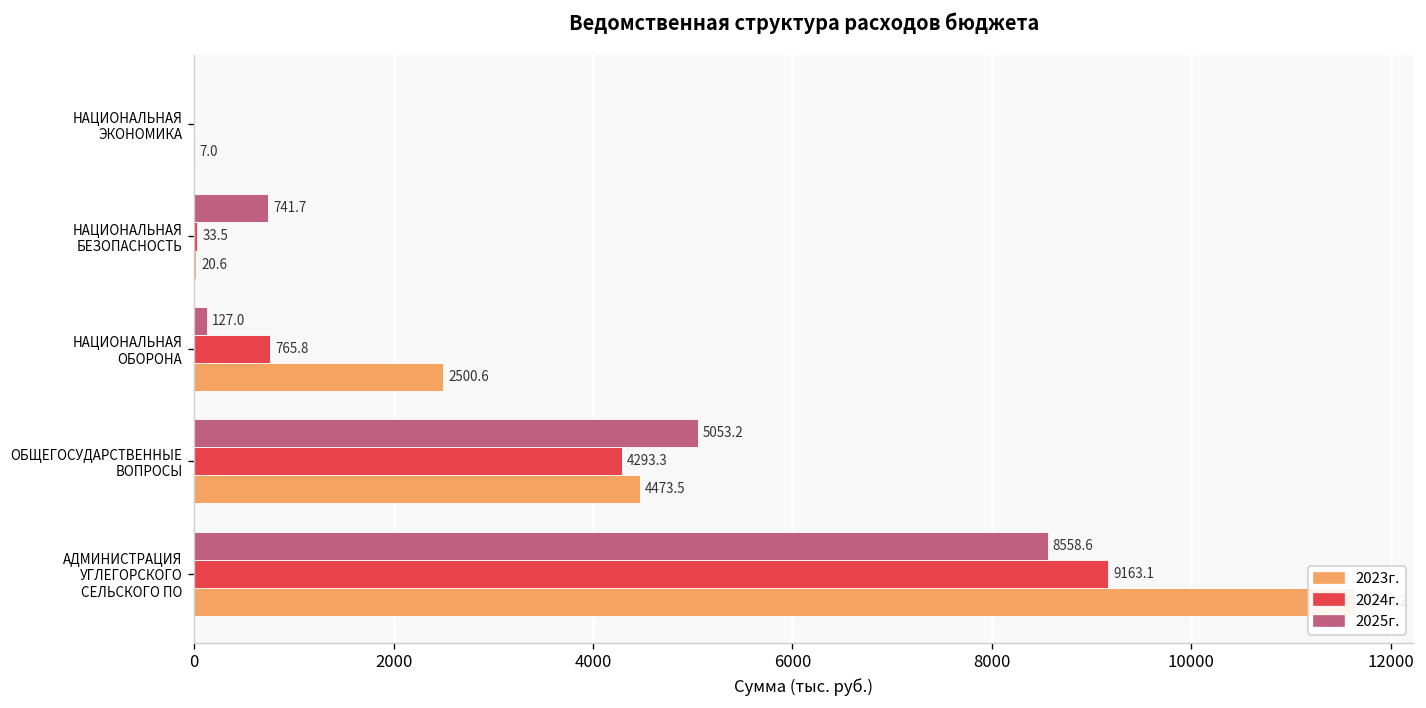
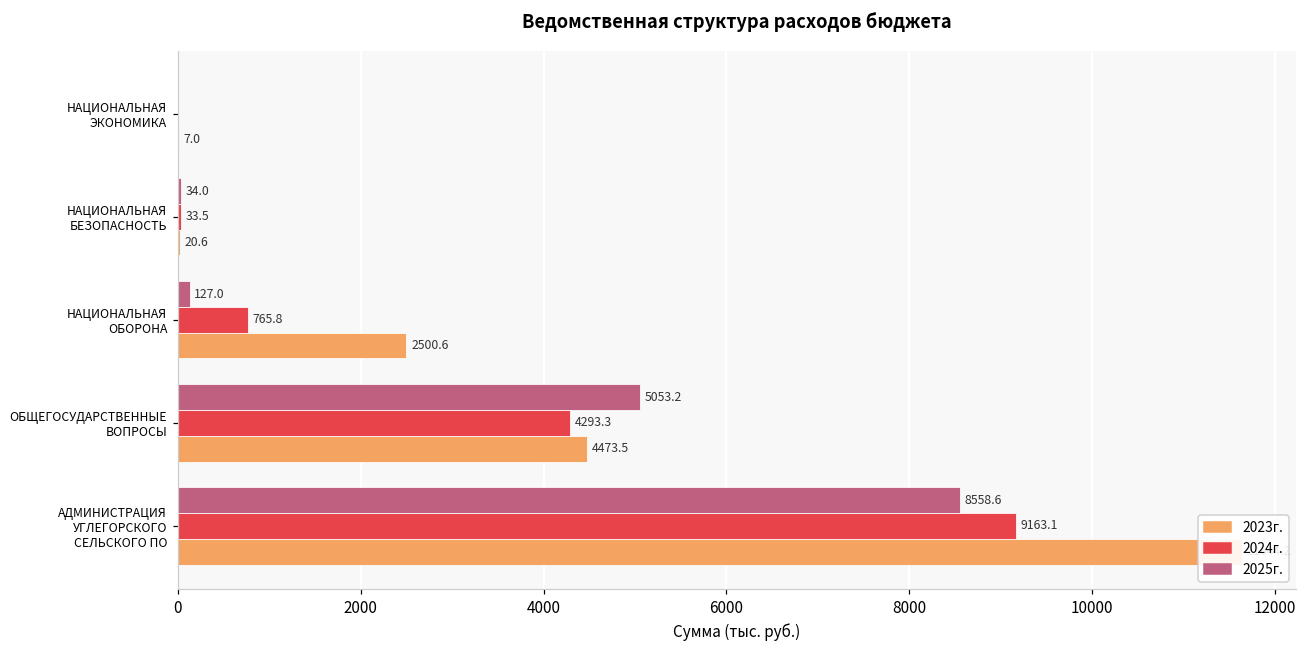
  {
    "2023г.": {
      "НАЦИОНАЛЬНАЯ ЭКОНОМИКА": 7.0,
      "НАЦИОНАЛЬНАЯ БЕЗОПАСНОСТЬ": 20.6,
      "НАЦИОНАЛЬНАЯ ОБОРОНА": 2500.6,
      "ОБЩЕГОСУДАРСТВЕННЫЕ ВОПРОСЫ": 4473.5
    },
    "2024г.": {
      "НАЦИОНАЛЬНАЯ БЕЗОПАСНОСТЬ": 33.5,
      "НАЦИОНАЛЬНАЯ ОБОРОНА": 765.8,
      "ОБЩЕГОСУДАРСТВЕННЫЕ ВОПРОСЫ": 4293.3,
      "АДМИНИСТРАЦИЯ УГЛЕГОРСКОГО СЕЛЬСКОГО ПО": 9163.1
    },
    "2025г.": {
-     "НАЦИОНАЛЬНАЯ БЕЗОПАСНОСТЬ": 741.7,
+     "НАЦИОНАЛЬНАЯ БЕЗОПАСНОСТЬ": 34.0,
      "НАЦИОНАЛЬНАЯ ОБОРОНА": 127.0,
      "ОБЩЕГОСУДАРСТВЕННЫЕ ВОПРОСЫ": 5053.2,
      "АДМИНИСТРАЦИЯ УГЛЕГОРСКОГО СЕЛЬСКОГО ПО": 8558.6
    }
  }
